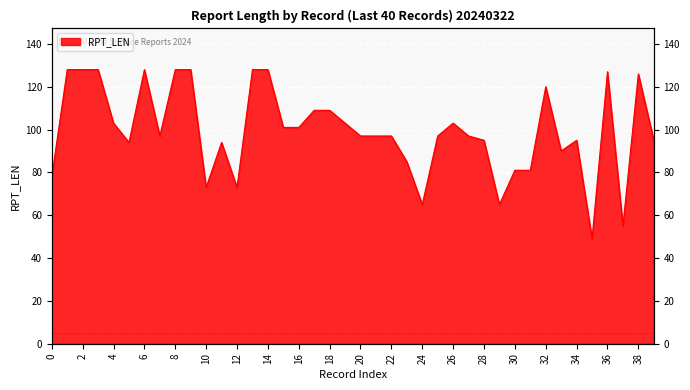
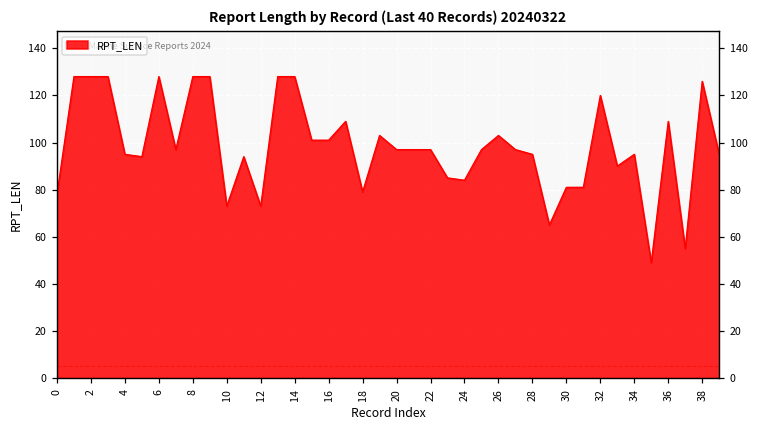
  {
    "0": 78,
-   "4": 103,
+   "4": 95,
    "10": 73,
    "12": 73,
    "14": 128,
    "16": 101,
-   "18": 109,
-   "24": 65,
+   "18": 79,
+   "24": 84,
    "26": 103,
    "28": 95,
    "30": 81,
    "32": 120,
    "34": 95,
-   "36": 127,
+   "36": 109,
    "38": 126
  }
